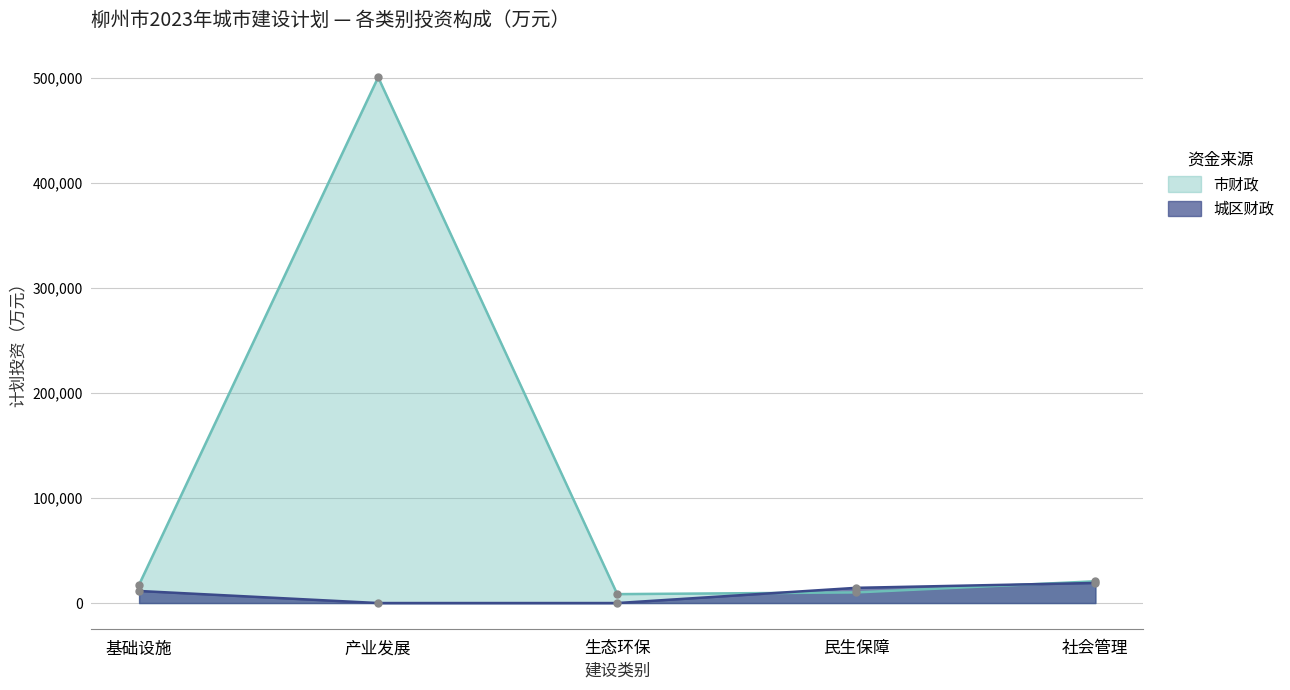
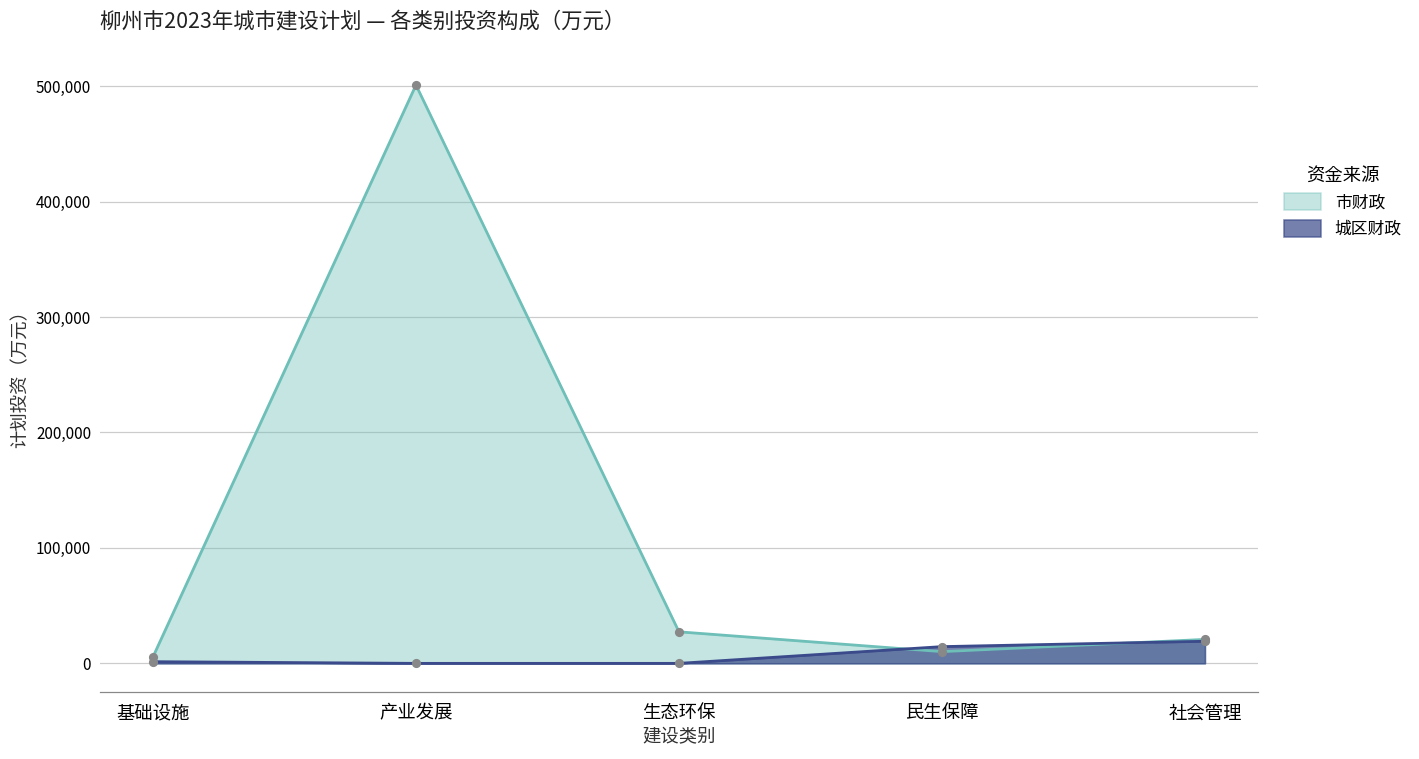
  {
    "市财政": {
-     "基础设施": "18,000",
+     "基础设施": "6,000",
      "产业发展": "501,000",
-     "生态环保": "9,000",
+     "生态环保": "27,000",
      "民生保障": "10,000"
    },
    "城区财政": {
-     "基础设施": "12,000",
+     "基础设施": "1,000",
      "产业发展": "0",
      "生态环保": "0",
      "民生保障": "15,000"
    }
  }
